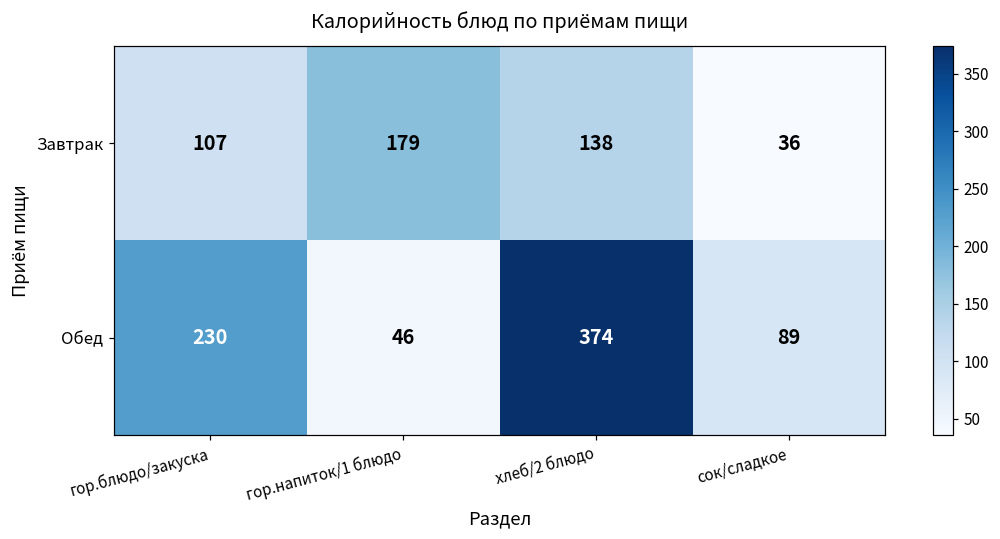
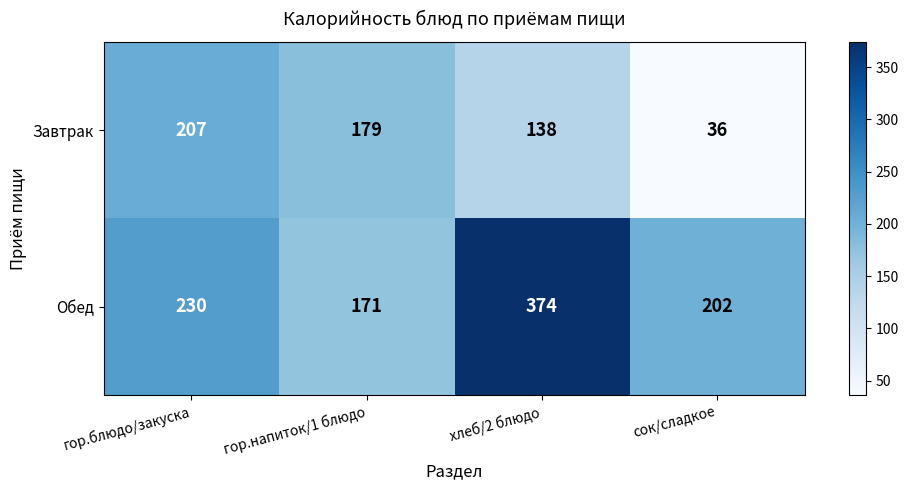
  {
    "Завтрак": {
-     "гор.блюдо/закуска": 107,
+     "гор.блюдо/закуска": 207,
      "гор.напиток/1 блюдо": 179,
      "хлеб/2 блюдо": 138,
      "сок/сладкое": 36
    },
    "Обед": {
      "гор.блюдо/закуска": 230,
-     "гор.напиток/1 блюдо": 46,
+     "гор.напиток/1 блюдо": 171,
      "хлеб/2 блюдо": 374,
-     "сок/сладкое": 89
+     "сок/сладкое": 202
    }
  }
